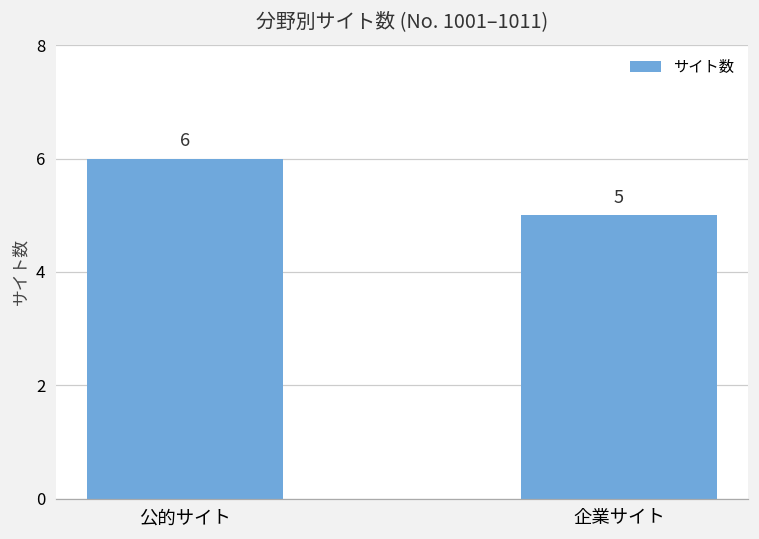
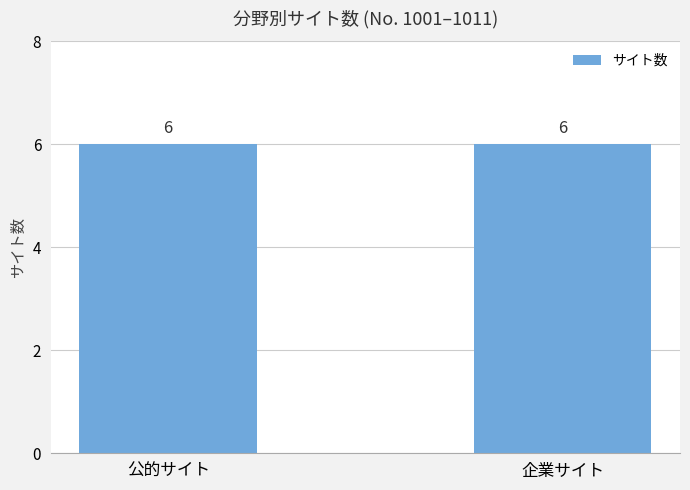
  {
    "公的サイト": 6,
-   "企業サイト": 5
+   "企業サイト": 6
  }
